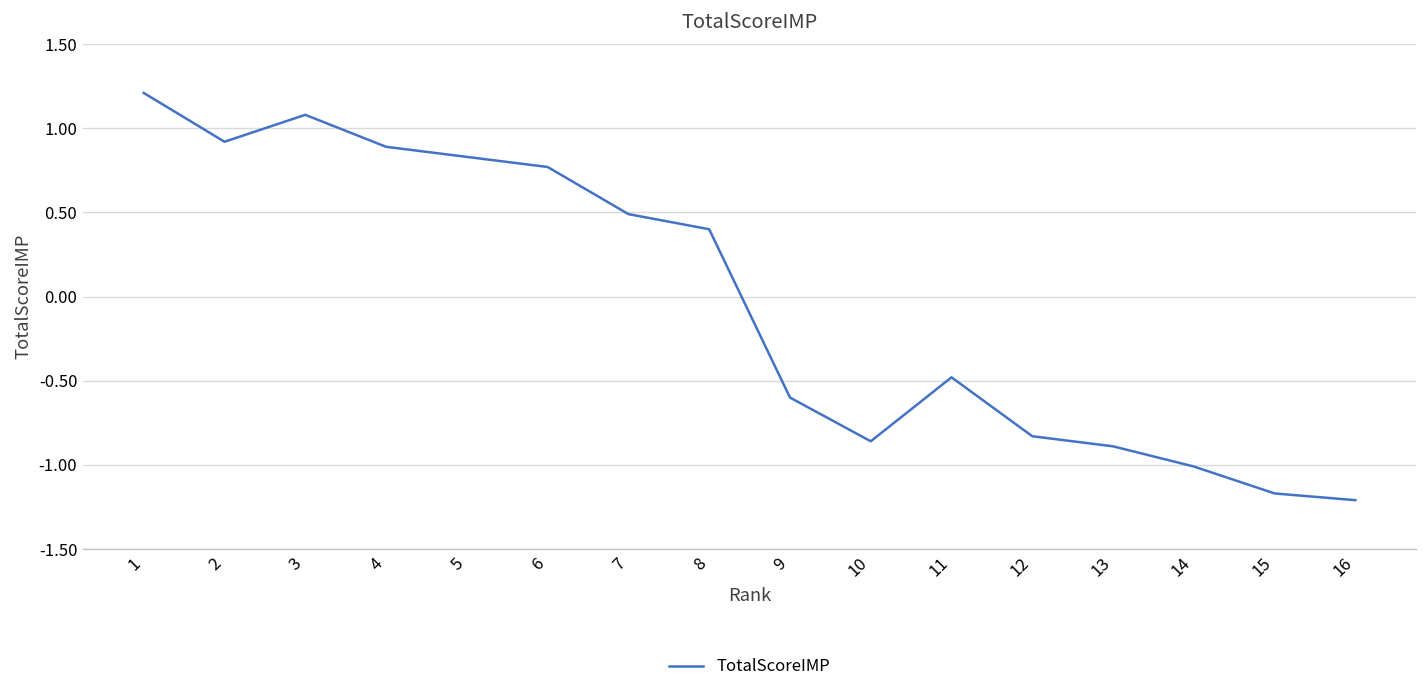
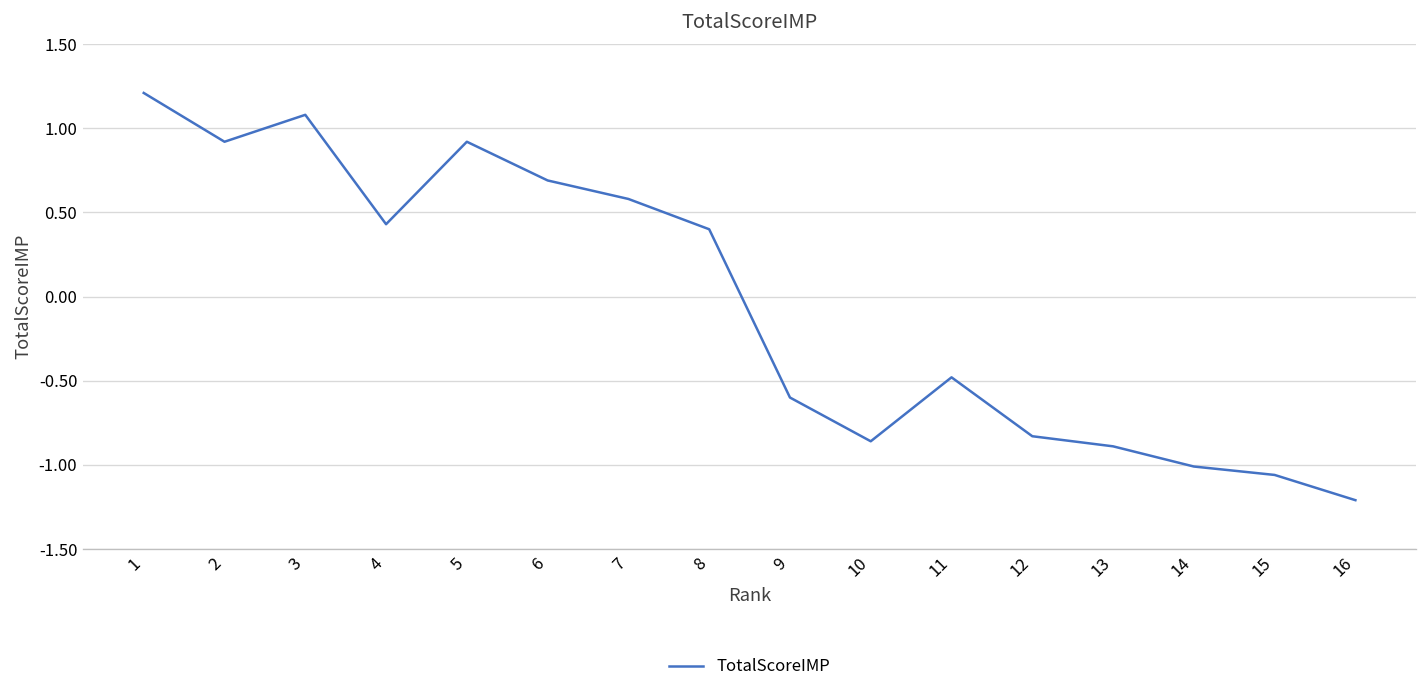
  {
    "1": 1.21,
    "2": 0.92,
    "3": 1.08,
-   "4": 0.89,
-   "5": 0.83,
-   "6": 0.77,
-   "7": 0.49,
+   "4": 0.43,
+   "5": 0.92,
+   "6": 0.69,
+   "7": 0.58,
    "8": 0.40,
    "9": -0.60,
    "10": -0.86,
    "11": -0.48,
    "12": -0.83,
    "13": -0.89,
    "14": -1.01,
-   "15": -1.17,
+   "15": -1.06,
    "16": -1.21
  }
